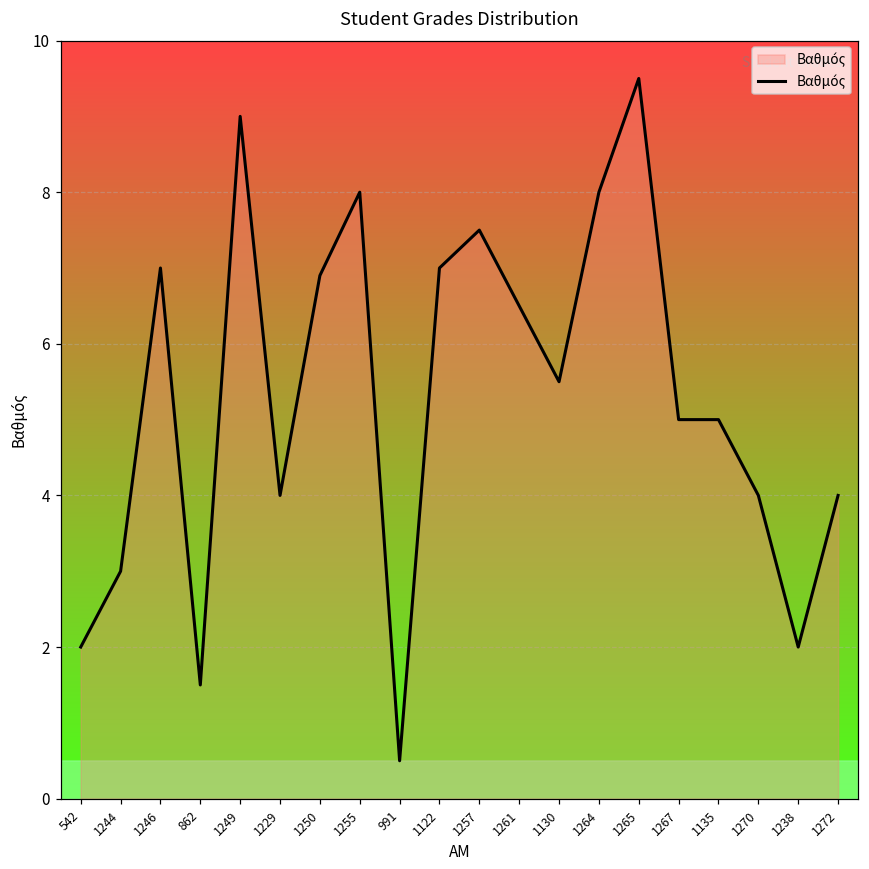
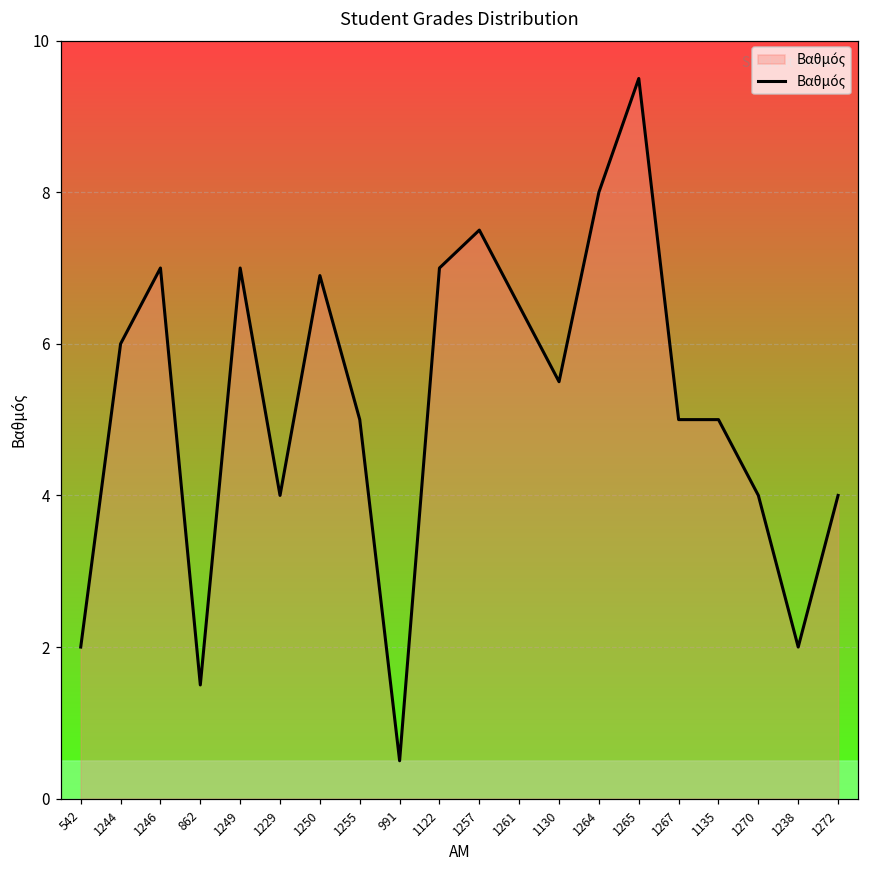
  {
    "542": 2,
-   "1244": 3,
+   "1244": 6,
    "1246": 7,
    "862": 1.5,
-   "1249": 9,
+   "1249": 7,
    "1229": 4,
    "1250": 6.9,
-   "1255": 8,
+   "1255": 5,
    "1122": 7,
    "1257": 7.5,
    "1261": 6.5,
    "1130": 5.5,
    "1264": 8,
    "1265": 9.5,
    "1267": 5,
    "1135": 5,
    "1270": 4,
    "1238": 2,
    "1272": 4
  }
